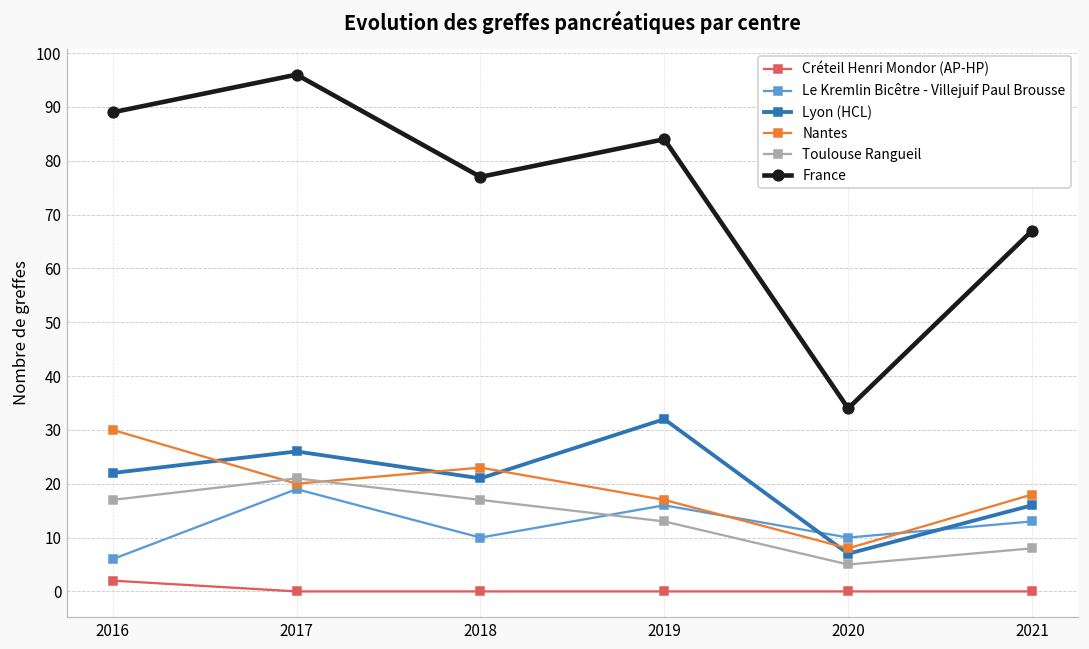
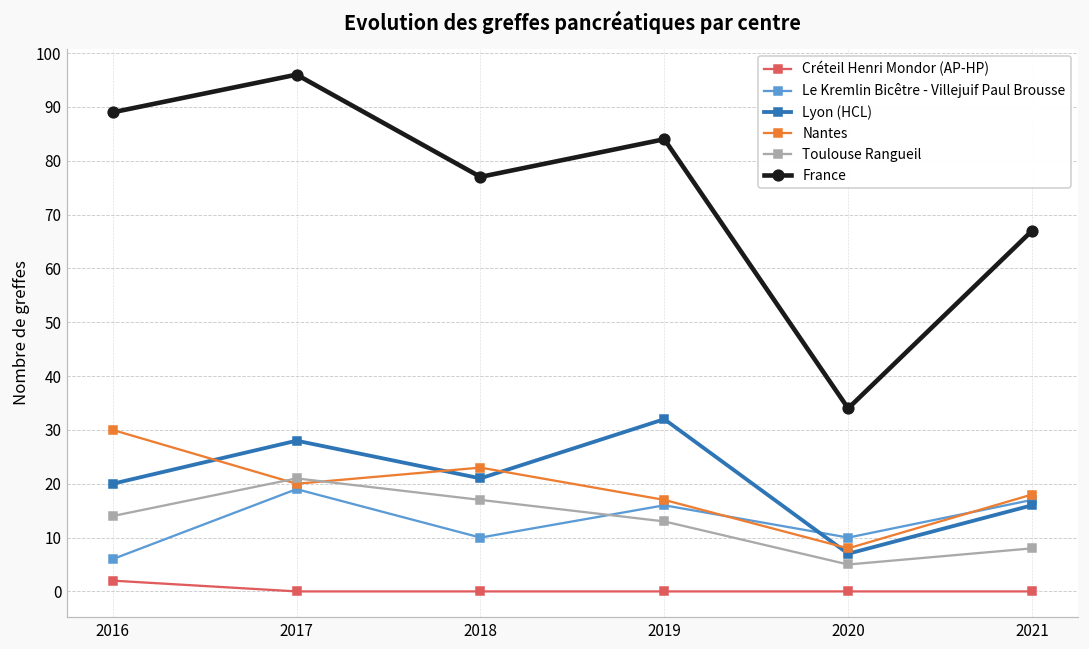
  {
    "Le Kremlin Bicêtre - Villejuif Paul Brousse": {
      "2016": 6,
      "2017": 19,
      "2018": 10,
      "2019": 16,
      "2020": 10,
-     "2021": 13
+     "2021": 17
    },
    "Lyon (HCL)": {
-     "2016": 22,
-     "2017": 26,
+     "2016": 20,
+     "2017": 28,
      "2018": 21,
      "2019": 32,
      "2020": 7,
      "2021": 16
    },
    "Toulouse Rangueil": {
-     "2016": 17,
+     "2016": 14,
      "2017": 21,
      "2018": 17,
      "2019": 13,
      "2020": 5,
      "2021": 8
    },
    "France": {
      "2016": 89,
      "2017": 96,
      "2018": 77,
      "2019": 84,
      "2020": 34,
      "2021": 67
    }
  }
